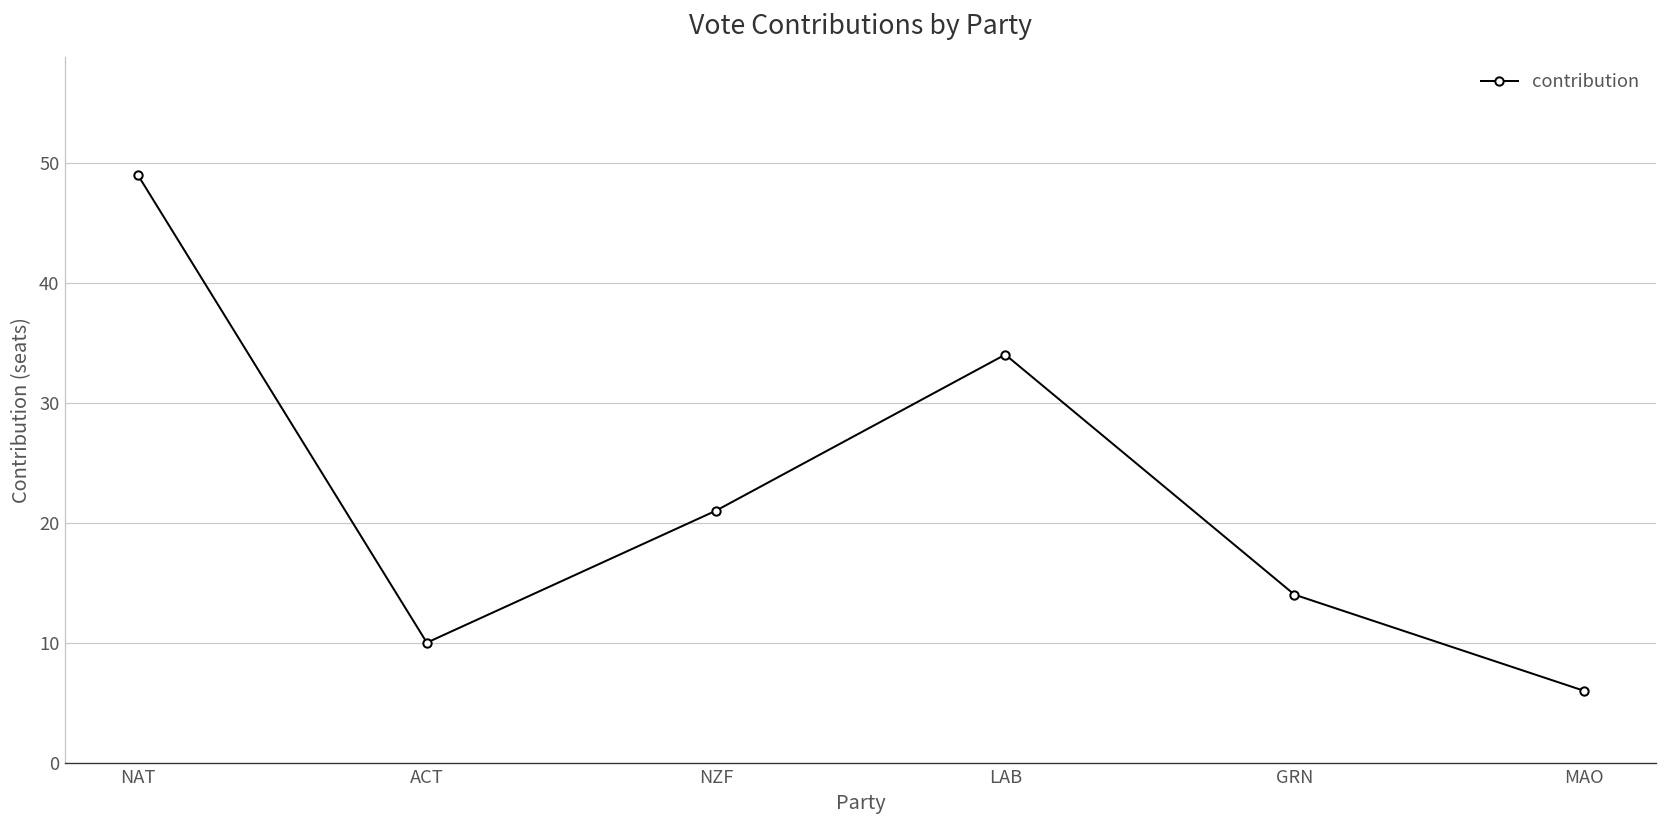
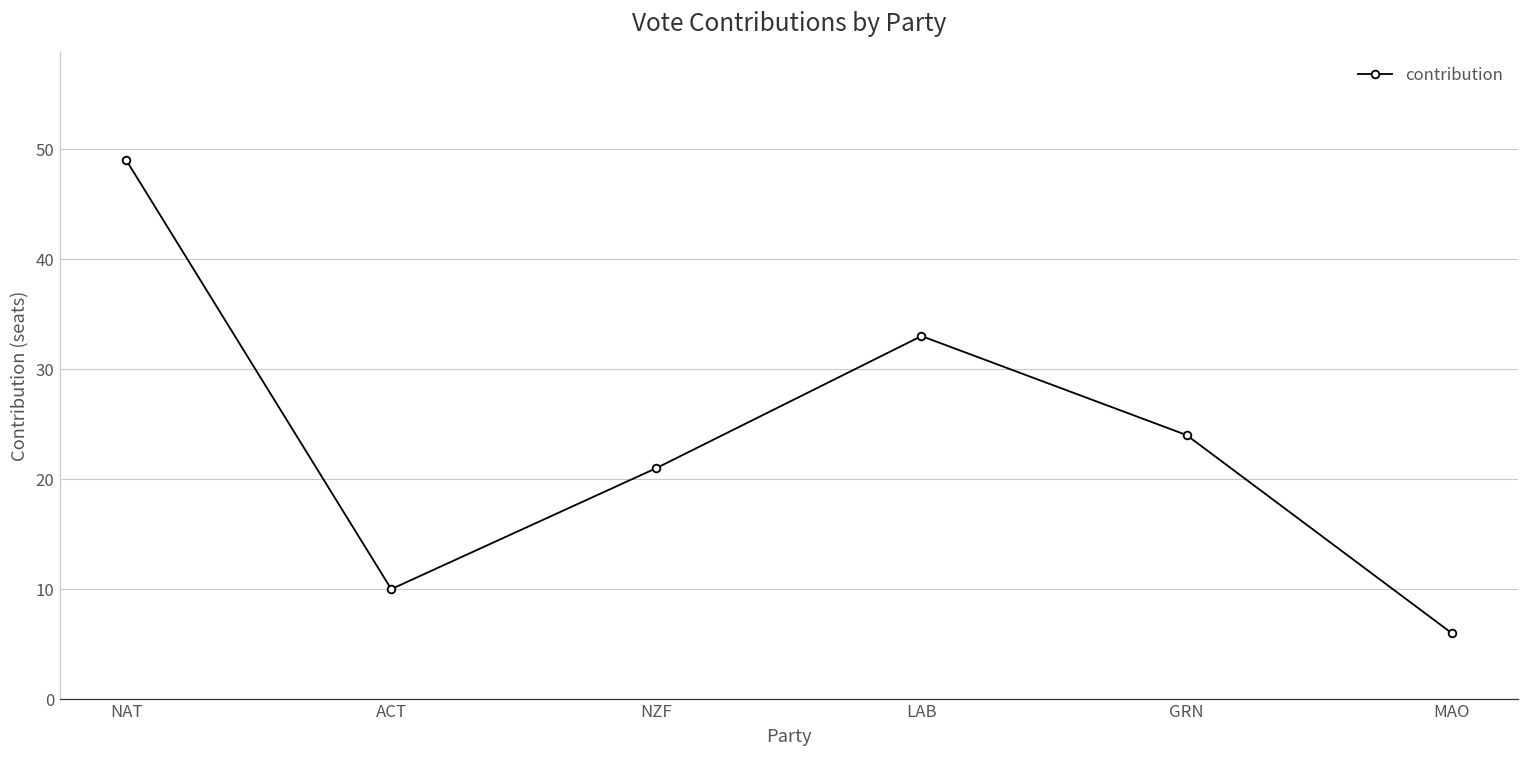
  {
    "NAT": 49,
    "ACT": 10,
    "NZF": 21,
-   "LAB": 34,
-   "GRN": 14,
+   "LAB": 33,
+   "GRN": 24,
    "MAO": 6
  }
